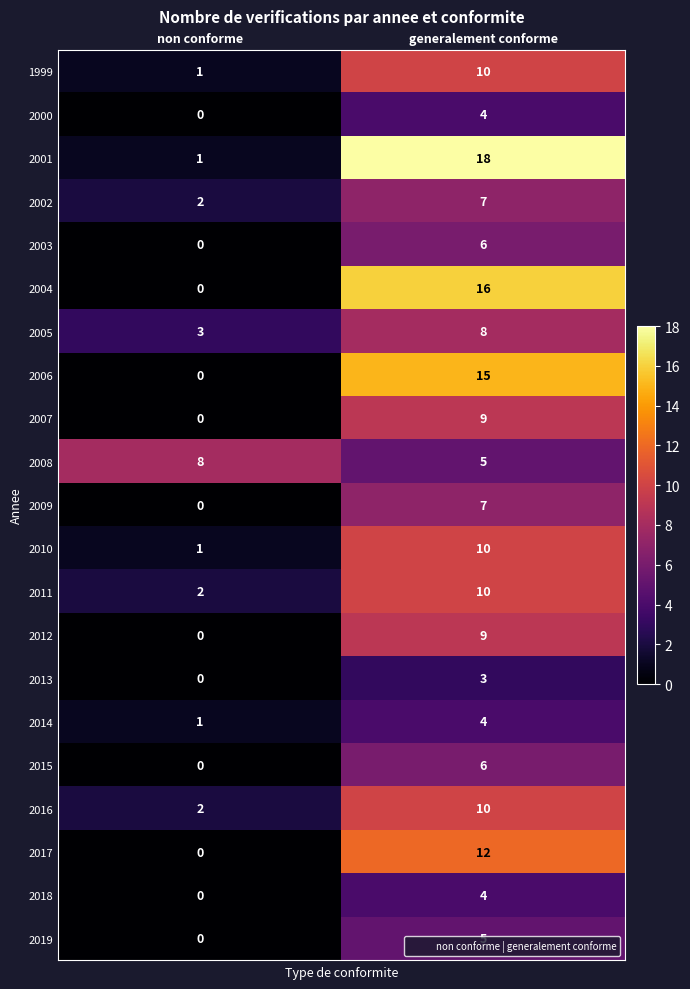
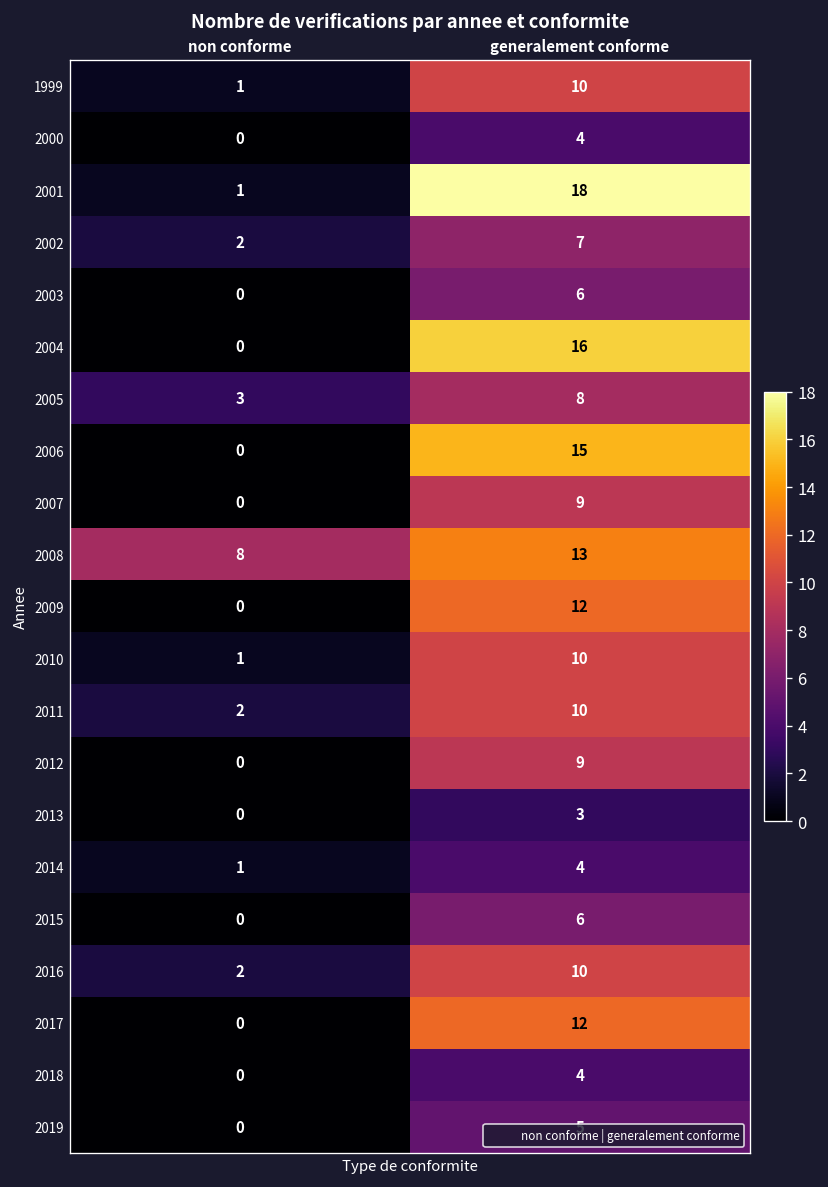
  {
    "1999": {
      "non conforme": 1,
      "generalement conforme": 10
    },
    "2000": {
      "non conforme": 0,
      "generalement conforme": 4
    },
    "2001": {
      "non conforme": 1,
      "generalement conforme": 18
    },
    "2002": {
      "non conforme": 2,
      "generalement conforme": 7
    },
    "2003": {
      "non conforme": 0,
      "generalement conforme": 6
    },
    "2004": {
      "non conforme": 0,
      "generalement conforme": 16
    },
    "2005": {
      "non conforme": 3,
      "generalement conforme": 8
    },
    "2006": {
      "non conforme": 0,
      "generalement conforme": 15
    },
    "2007": {
      "non conforme": 0,
      "generalement conforme": 9
    },
    "2008": {
      "non conforme": 8,
-     "generalement conforme": 5
+     "generalement conforme": 13
    },
    "2009": {
      "non conforme": 0,
-     "generalement conforme": 7
+     "generalement conforme": 12
    },
    "2010": {
      "non conforme": 1,
      "generalement conforme": 10
    },
    "2011": {
      "non conforme": 2,
      "generalement conforme": 10
    },
    "2012": {
      "non conforme": 0,
      "generalement conforme": 9
    },
    "2013": {
      "non conforme": 0,
      "generalement conforme": 3
    },
    "2014": {
      "non conforme": 1,
      "generalement conforme": 4
    },
    "2015": {
      "non conforme": 0,
      "generalement conforme": 6
    },
    "2016": {
      "non conforme": 2,
      "generalement conforme": 10
    },
    "2017": {
      "non conforme": 0,
      "generalement conforme": 12
    },
    "2018": {
      "non conforme": 0,
      "generalement conforme": 4
    },
    "2019": {
      "non conforme": 0
    }
  }
